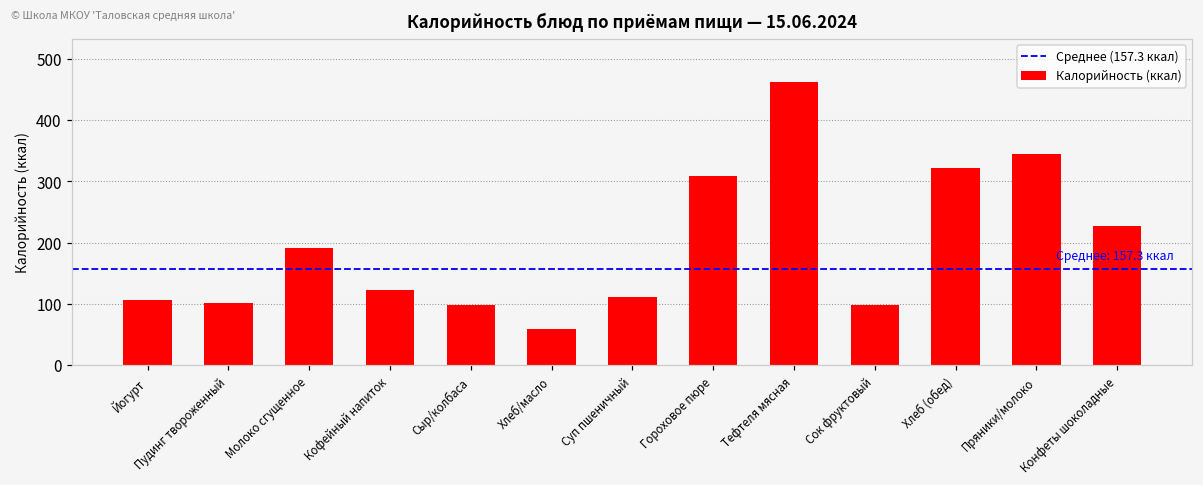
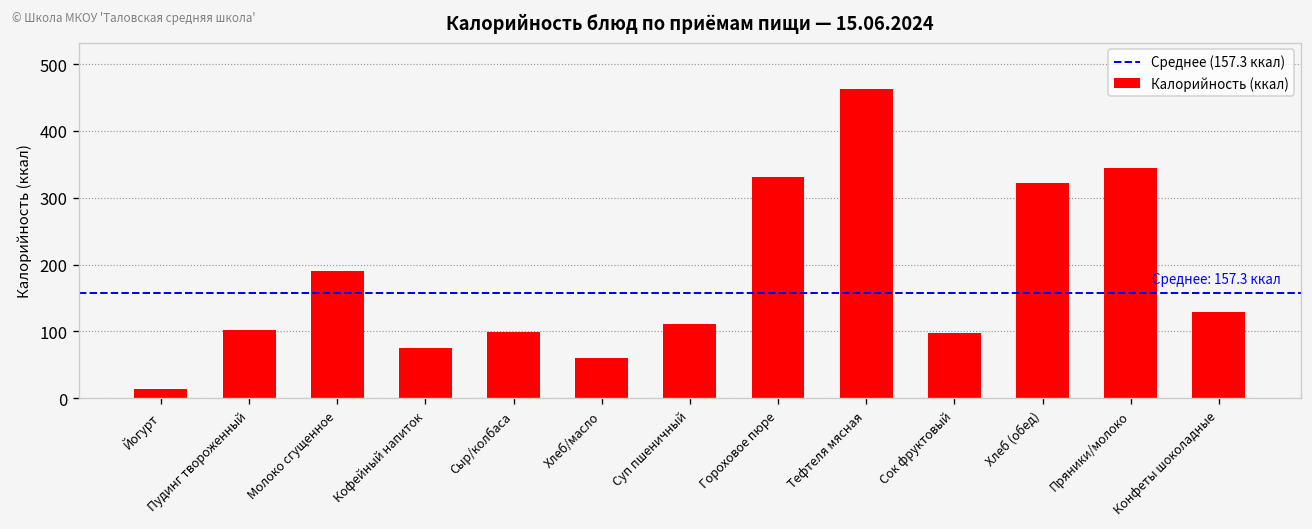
  {
-   "Йогурт": 110,
+   "Йогурт": 10,
    "Пудинг твороженный": 100,
    "Молоко сгущенное": 190,
-   "Кофейный напиток": 120,
+   "Кофейный напиток": 80,
    "Сыр/колбаса": 100,
    "Хлеб/масло": 60,
    "Суп пшеничный": 110,
-   "Гороховое пюре": 310,
+   "Гороховое пюре": 330,
    "Тефтеля мясная": 460,
    "Сок фруктовый": 100,
    "Хлеб (обед)": 320,
    "Пряники/молоко": 350,
-   "Конфеты шоколадные": 230
+   "Конфеты шоколадные": 130
  }
